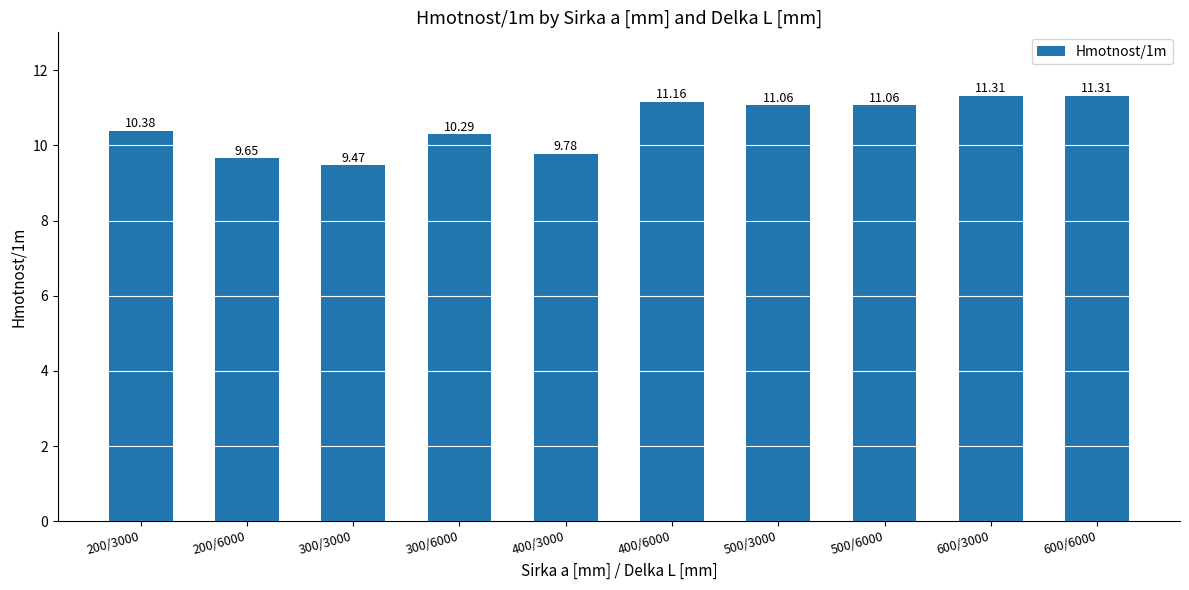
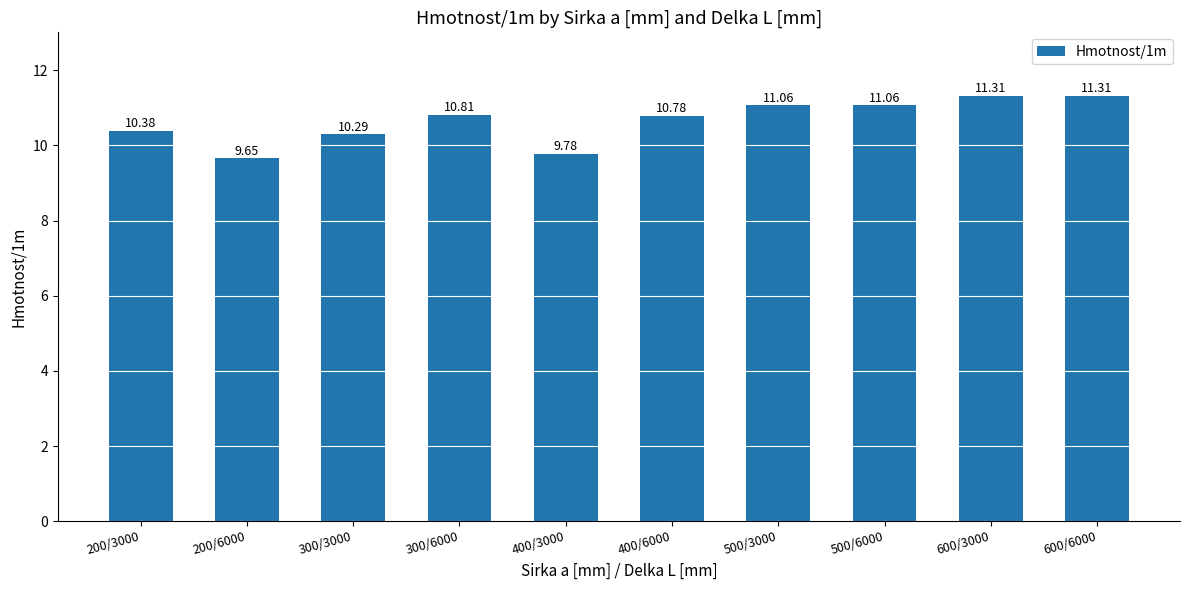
  {
    "200/3000": 10.38,
    "200/6000": 9.65,
-   "300/3000": 9.47,
-   "300/6000": 10.29,
+   "300/3000": 10.29,
+   "300/6000": 10.81,
    "400/3000": 9.78,
-   "400/6000": 11.16,
+   "400/6000": 10.78,
    "500/3000": 11.06,
    "500/6000": 11.06,
    "600/3000": 11.31,
    "600/6000": 11.31
  }
